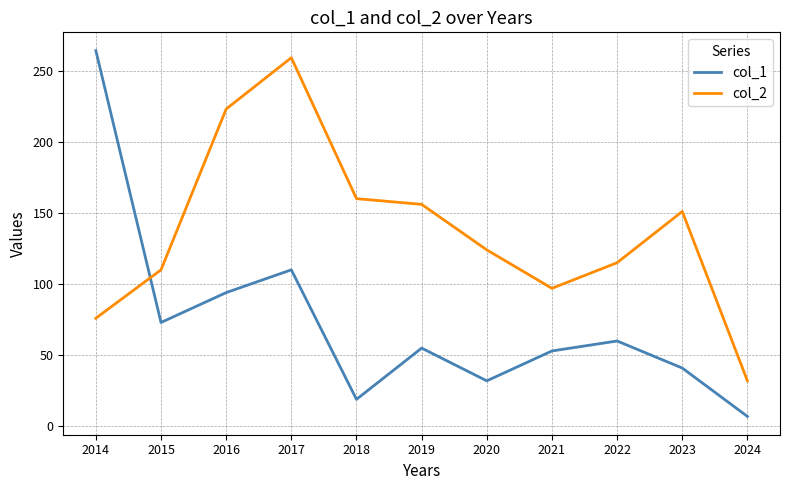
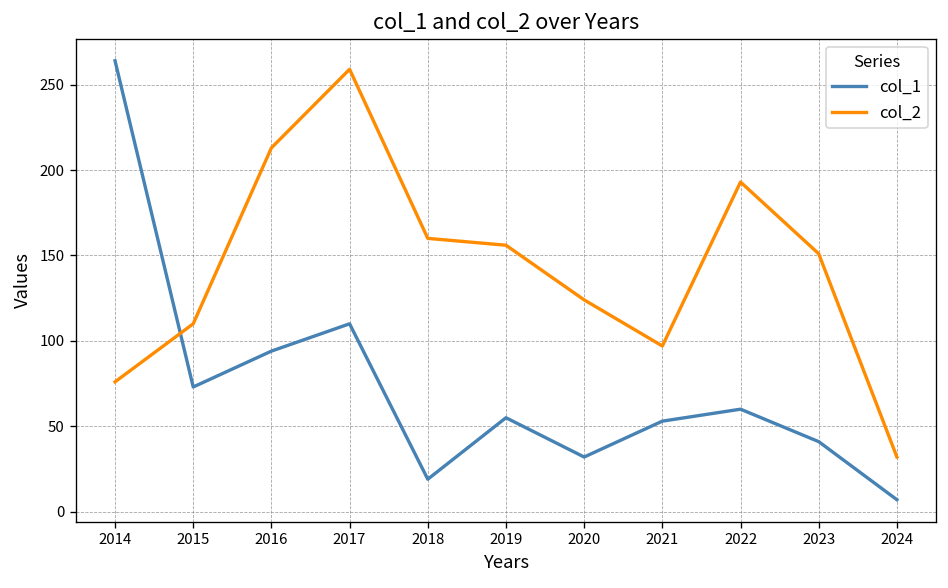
  {
    "col_1": {
      "2014": 264,
      "2015": 73,
      "2016": 94,
      "2017": 110,
      "2018": 19,
      "2019": 55,
      "2020": 32,
      "2021": 53,
      "2022": 60,
      "2023": 41,
      "2024": 7
    },
    "col_2": {
      "2014": 76,
      "2015": 110,
-     "2016": 223,
+     "2016": 213,
      "2017": 259,
      "2018": 160,
      "2019": 156,
      "2020": 124,
      "2021": 97,
-     "2022": 115,
+     "2022": 193,
      "2023": 151,
      "2024": 32
    }
  }
